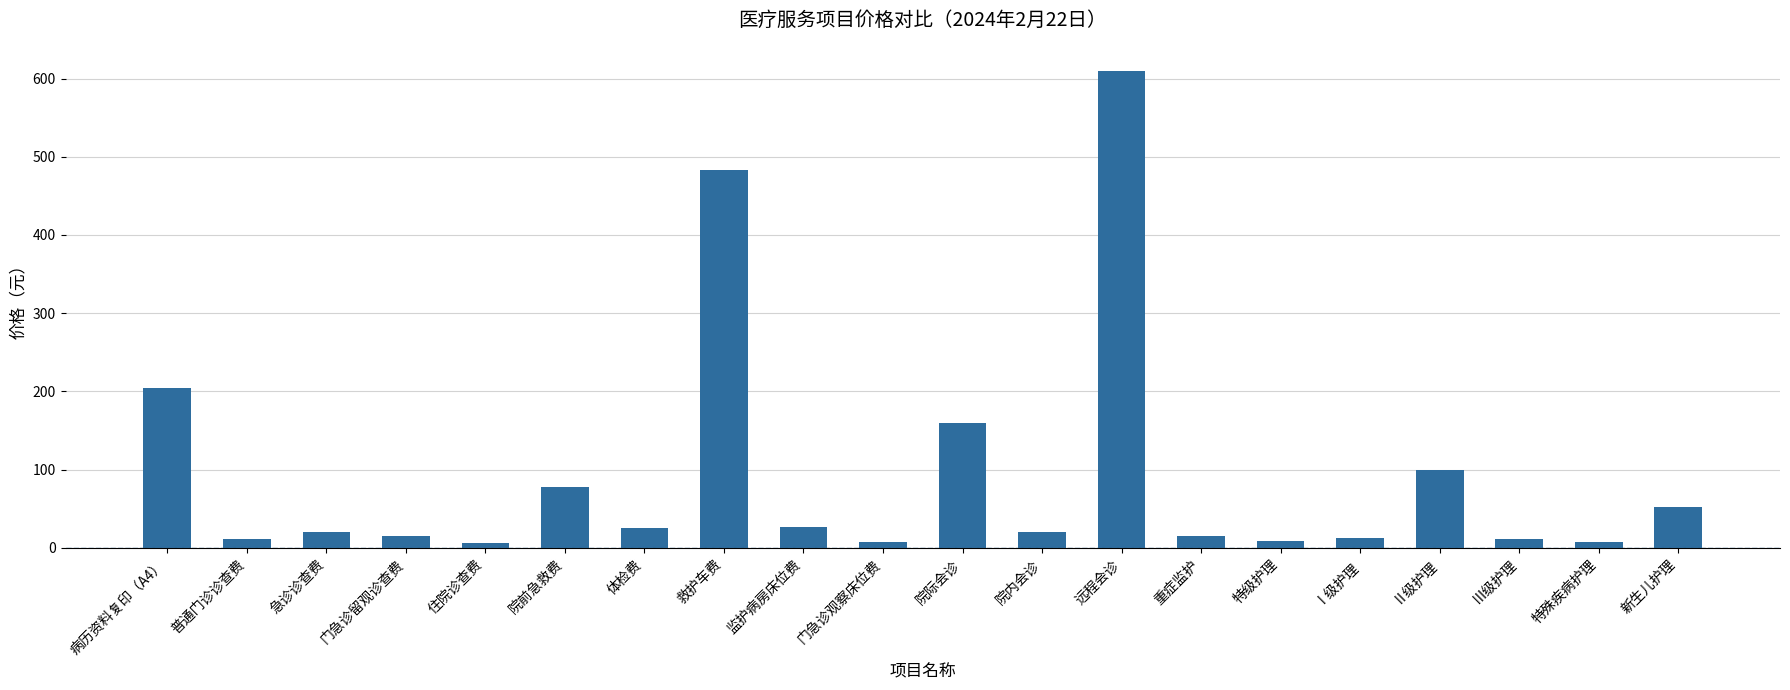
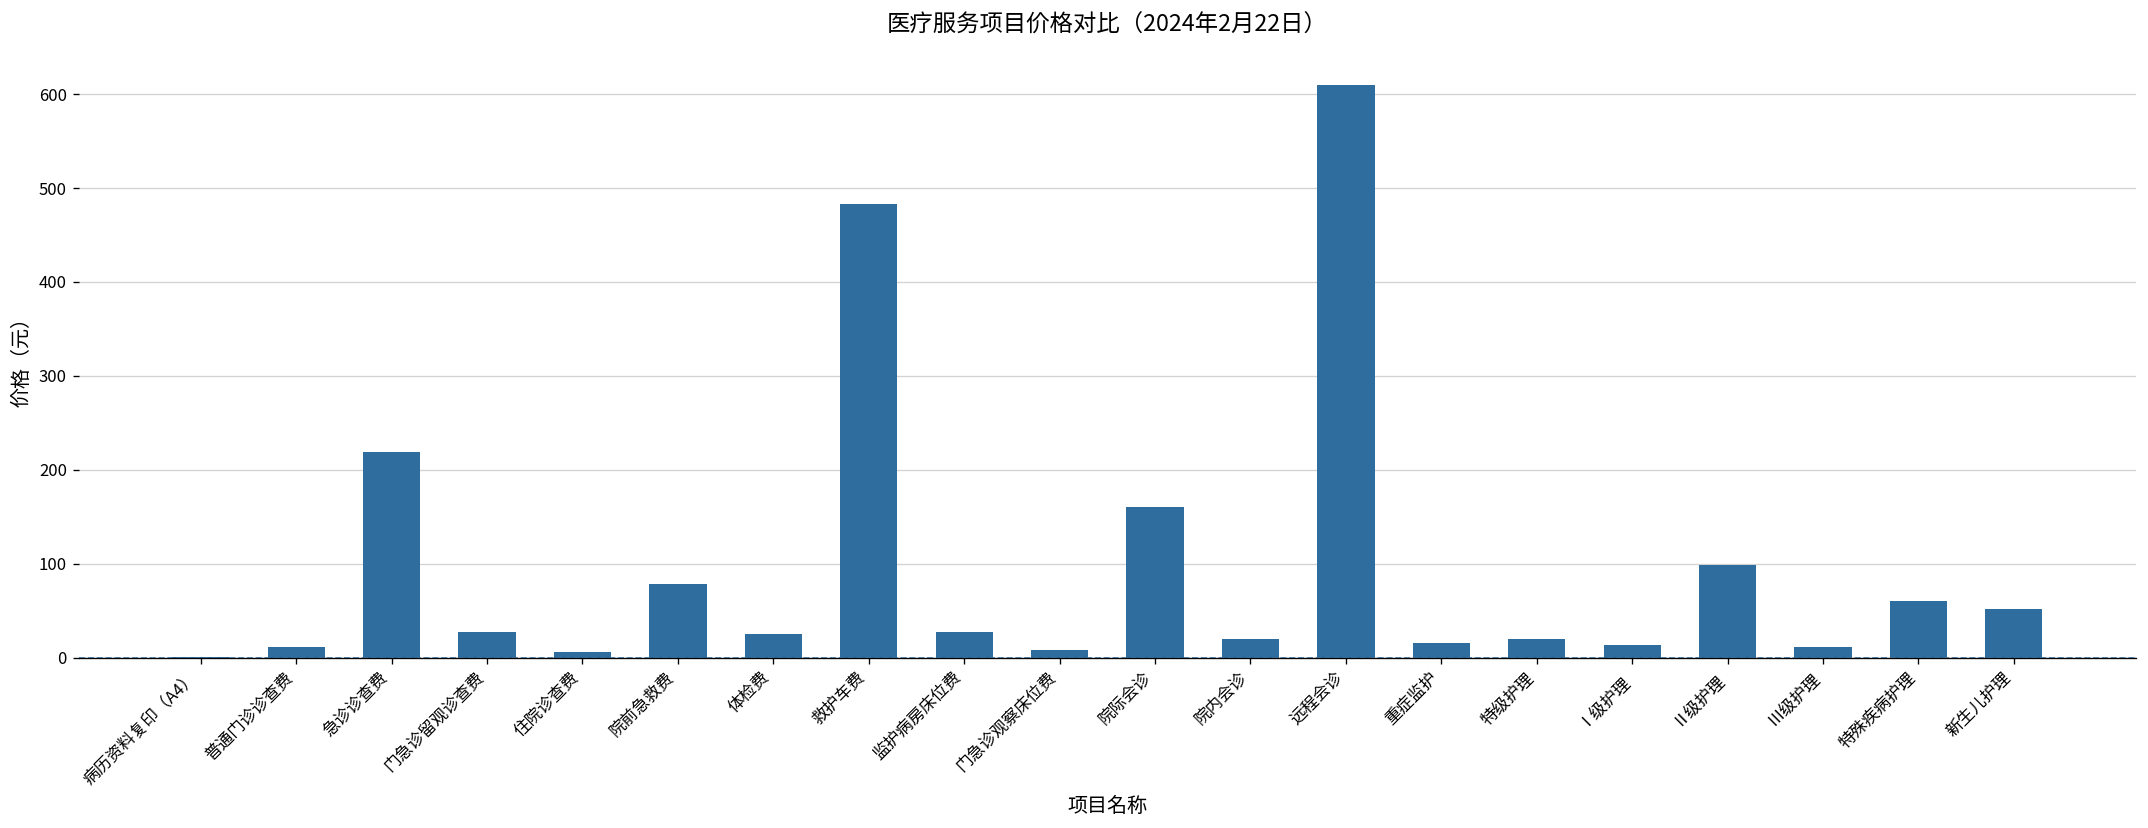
  {
-   "病历资料复印（A4）": 200,
+   "病历资料复印（A4）": 0,
    "普通门诊诊查费": 10,
-   "急诊诊查费": 20,
-   "门急诊留观诊查费": 20,
+   "急诊诊查费": 220,
+   "门急诊留观诊查费": 30,
    "住院诊查费": 10,
    "院前急救费": 80,
    "体检费": 30,
    "救护车费": 480,
    "监护病房床位费": 30,
    "门急诊观察床位费": 10,
    "院际会诊": 160,
    "院内会诊": 20,
    "远程会诊": 610,
    "重症监护": 20,
-   "特级护理": 10,
+   "特级护理": 20,
    "Ⅰ级护理": 10,
    "Ⅱ级护理": 100,
    "Ⅲ级护理": 10,
-   "特殊疾病护理": 10,
+   "特殊疾病护理": 60,
    "新生儿护理": 50
  }
